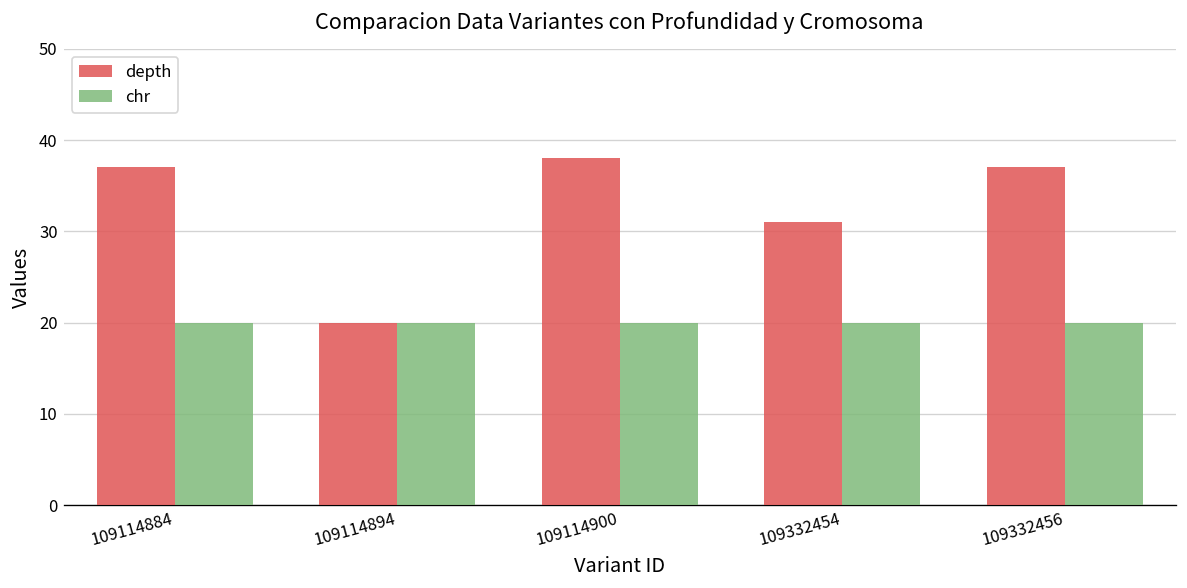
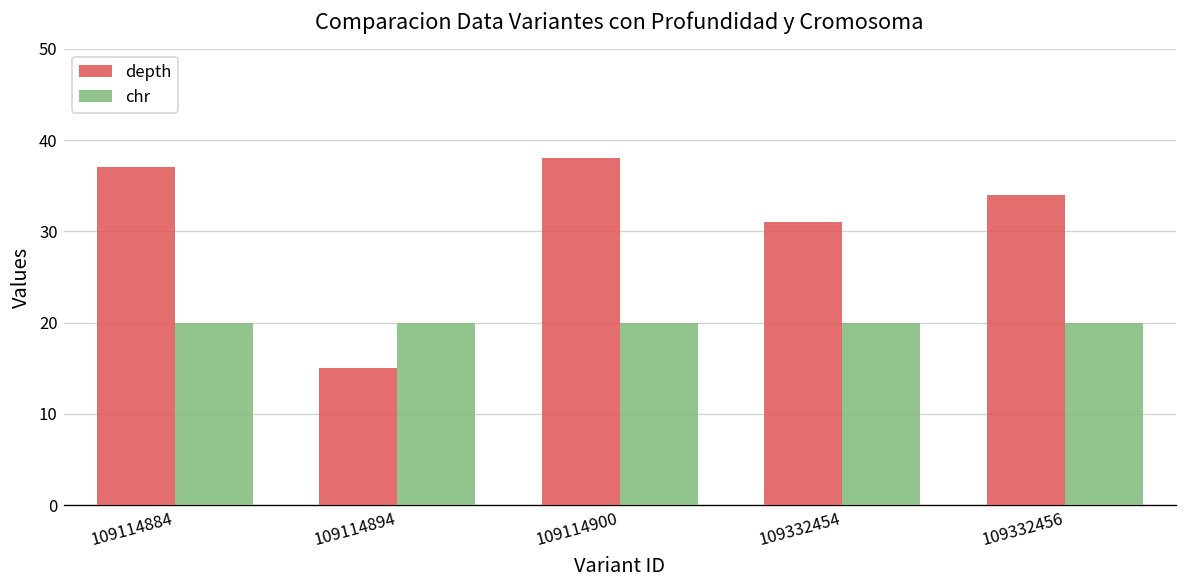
  {
    "depth": {
      "109114884": 37,
-     "109114894": 20,
+     "109114894": 15,
      "109114900": 38,
      "109332454": 31,
-     "109332456": 37
+     "109332456": 34
    },
    "chr": {
      "109114884": 20,
      "109114894": 20,
      "109114900": 20,
      "109332454": 20,
      "109332456": 20
    }
  }
